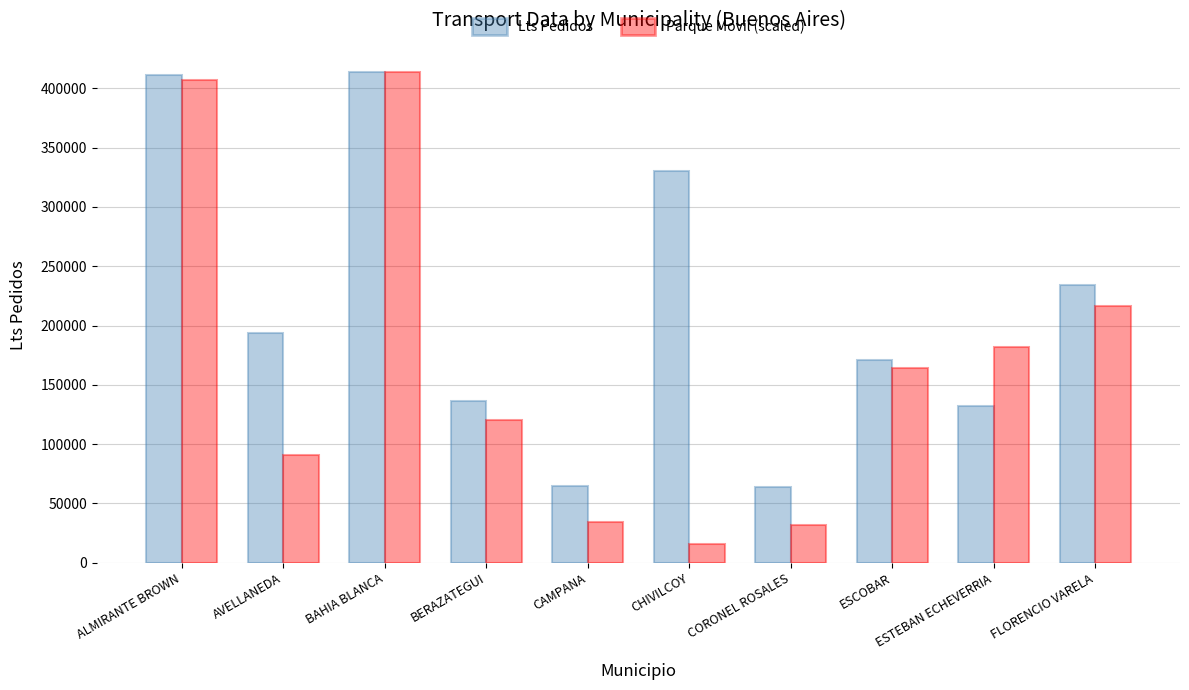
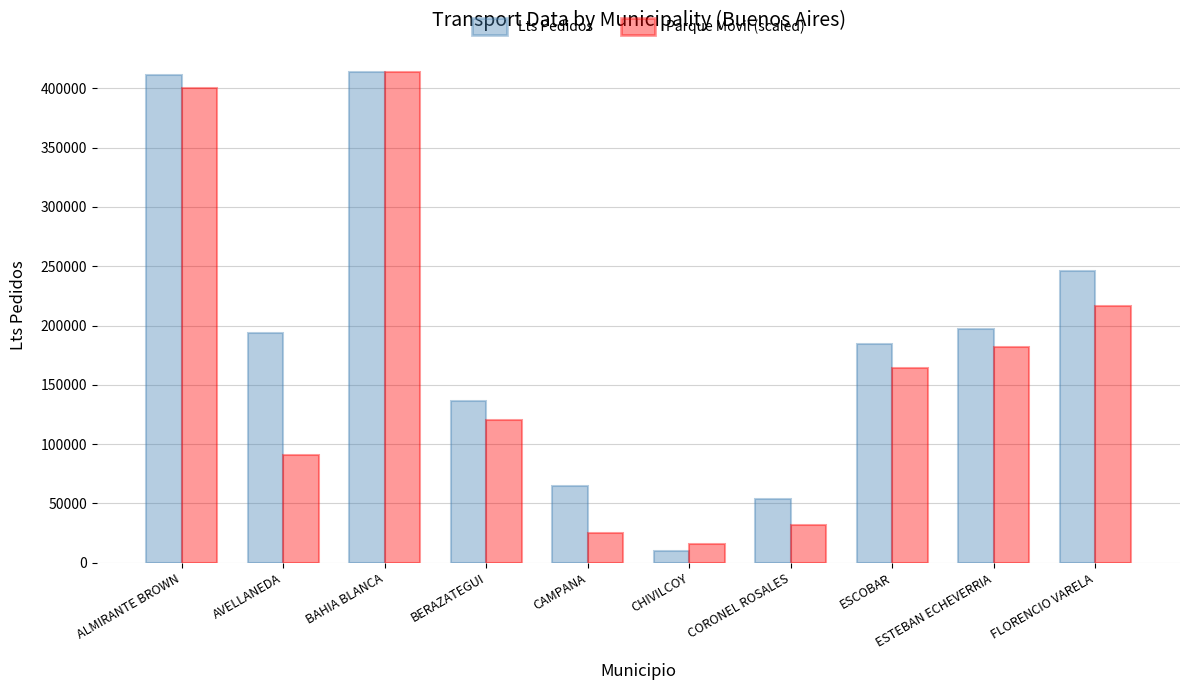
  {
    "Lts Pedidos": {
      "ALMIRANTE BROWN": 411000,
      "AVELLANEDA": 194000,
      "BAHIA BLANCA": 414000,
      "BERAZATEGUI": 136000,
      "CAMPANA": 65000,
-     "CHIVILCOY": 330000,
-     "CORONEL ROSALES": 64000,
-     "ESCOBAR": 171000,
-     "ESTEBAN ECHEVERRIA": 132000,
-     "FLORENCIO VARELA": 234000
+     "CHIVILCOY": 10000,
+     "CORONEL ROSALES": 54000,
+     "ESCOBAR": 184000,
+     "ESTEBAN ECHEVERRIA": 197000,
+     "FLORENCIO VARELA": 246000
    },
    "Parque Movil (scaled)": {
-     "ALMIRANTE BROWN": 407000,
+     "ALMIRANTE BROWN": 400000,
      "AVELLANEDA": 91000,
      "BAHIA BLANCA": 414000,
      "BERAZATEGUI": 121000,
-     "CAMPANA": 34000,
+     "CAMPANA": 25000,
      "CHIVILCOY": 16000,
      "CORONEL ROSALES": 32000,
      "ESCOBAR": 164000,
      "ESTEBAN ECHEVERRIA": 182000,
      "FLORENCIO VARELA": 216000
    }
  }
